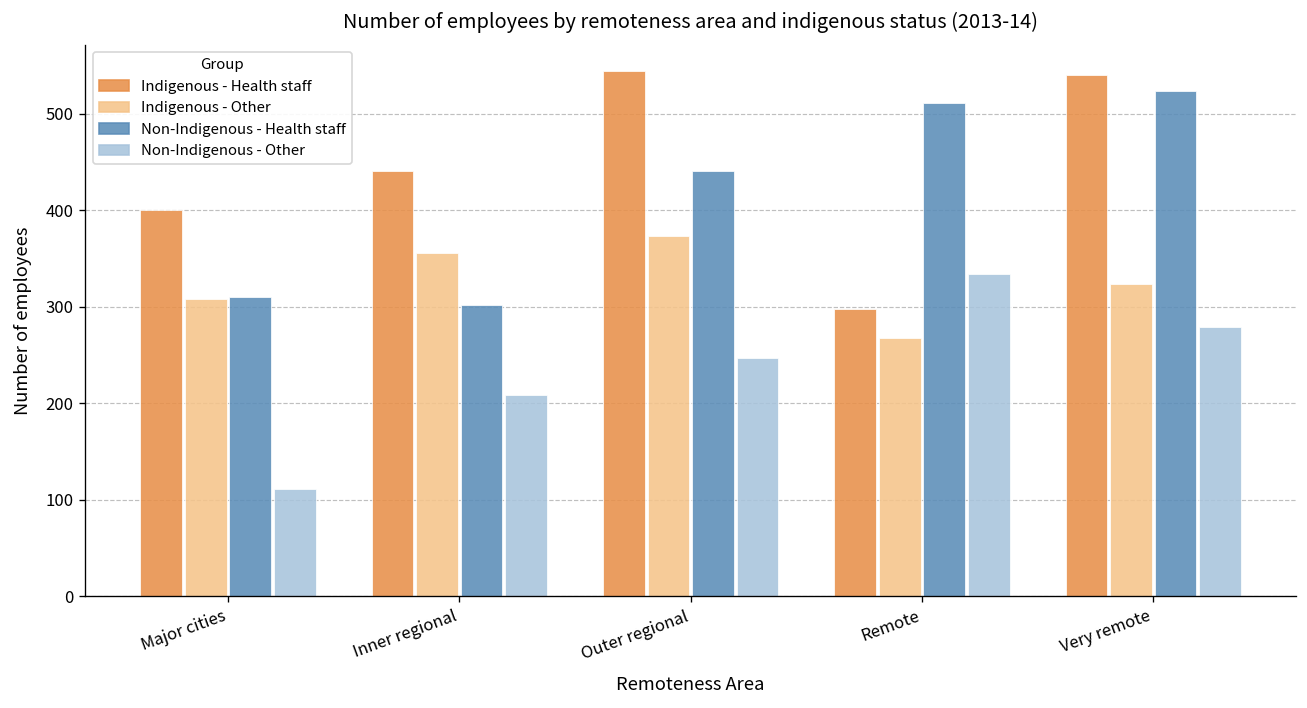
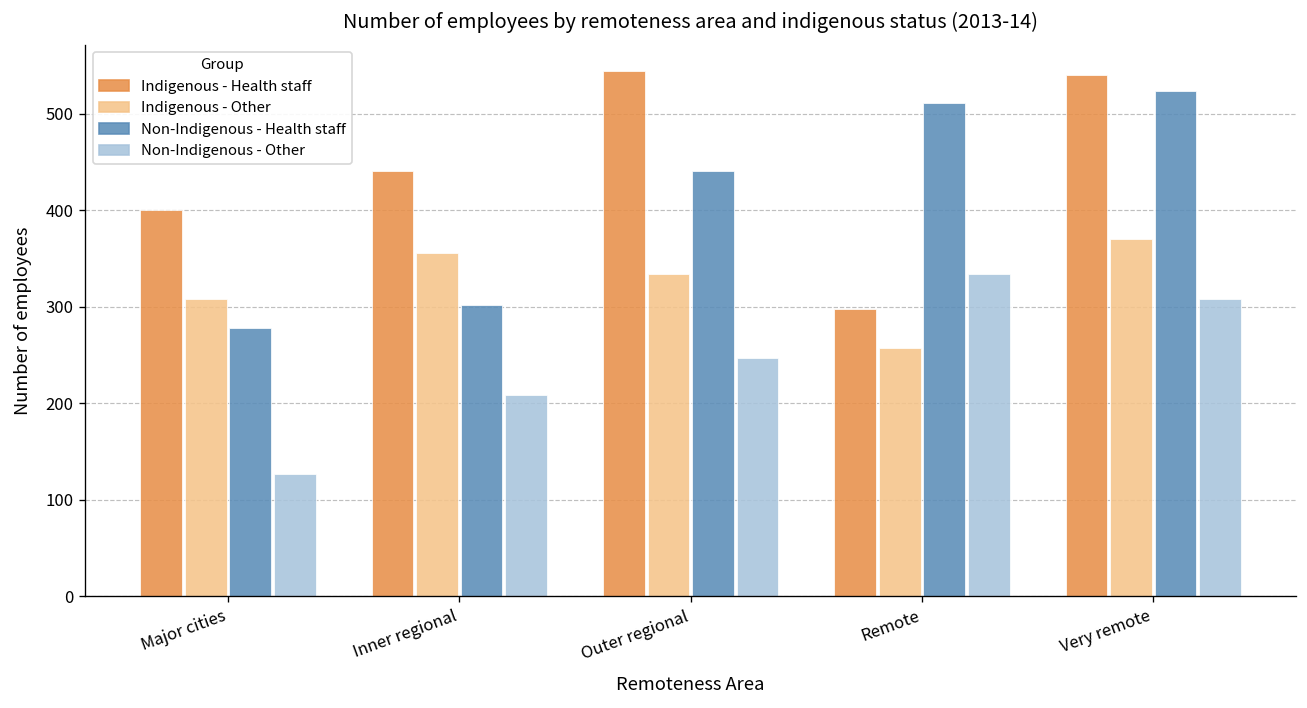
  {
    "Indigenous - Health staff": {
      "Major cities": 400,
      "Inner regional": 440,
      "Outer regional": 540,
      "Remote": 300,
      "Very remote": 540
    },
    "Indigenous - Other": {
      "Major cities": 310,
      "Inner regional": 360,
-     "Outer regional": 370,
-     "Remote": 270,
-     "Very remote": 320
+     "Outer regional": 330,
+     "Remote": 260,
+     "Very remote": 370
    },
    "Non-Indigenous - Health staff": {
-     "Major cities": 310,
+     "Major cities": 280,
      "Inner regional": 300,
      "Outer regional": 440,
      "Remote": 510,
      "Very remote": 520
    },
    "Non-Indigenous - Other": {
-     "Major cities": 110,
+     "Major cities": 130,
      "Inner regional": 210,
      "Outer regional": 250,
      "Remote": 330,
-     "Very remote": 280
+     "Very remote": 310
    }
  }
